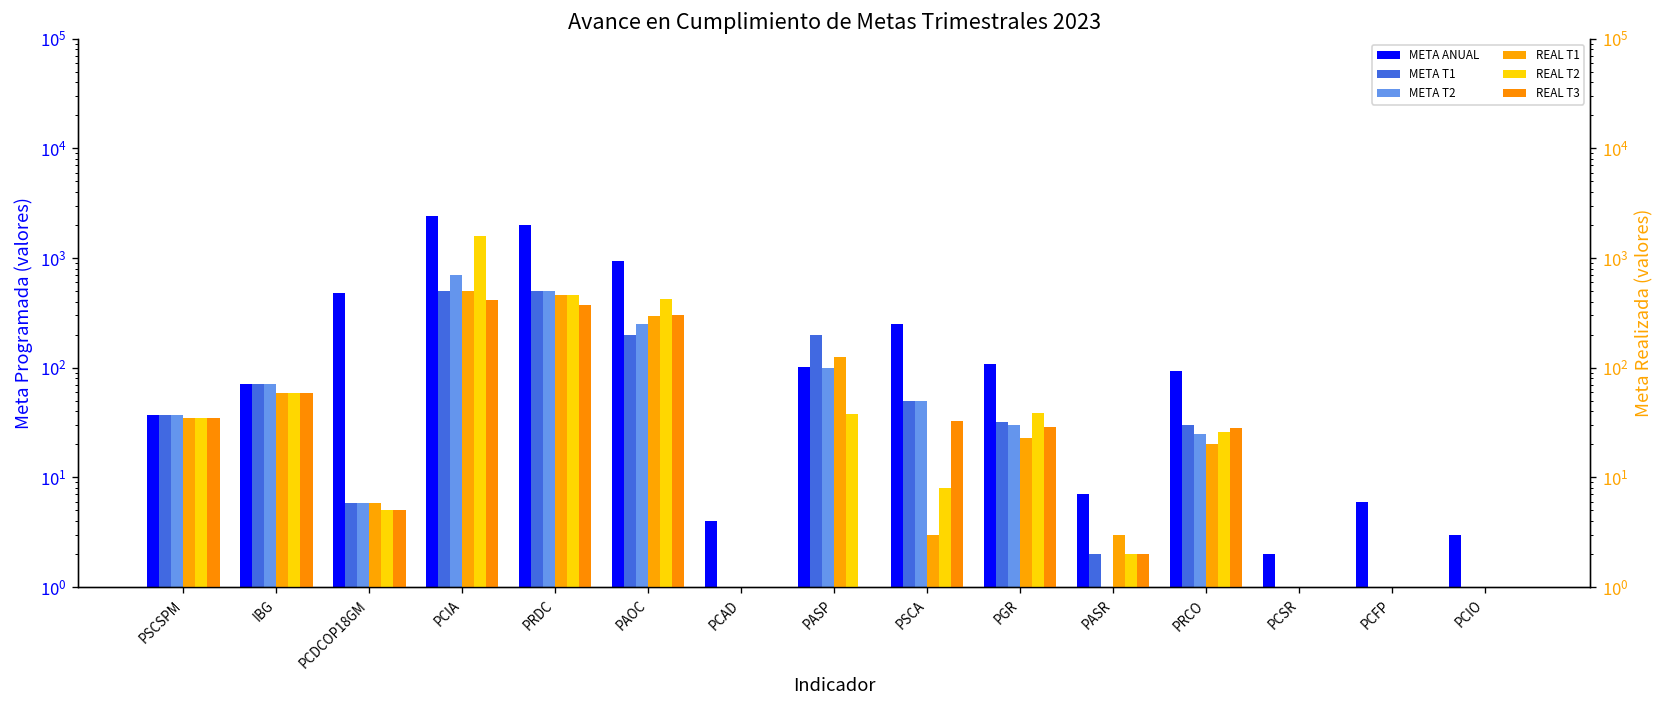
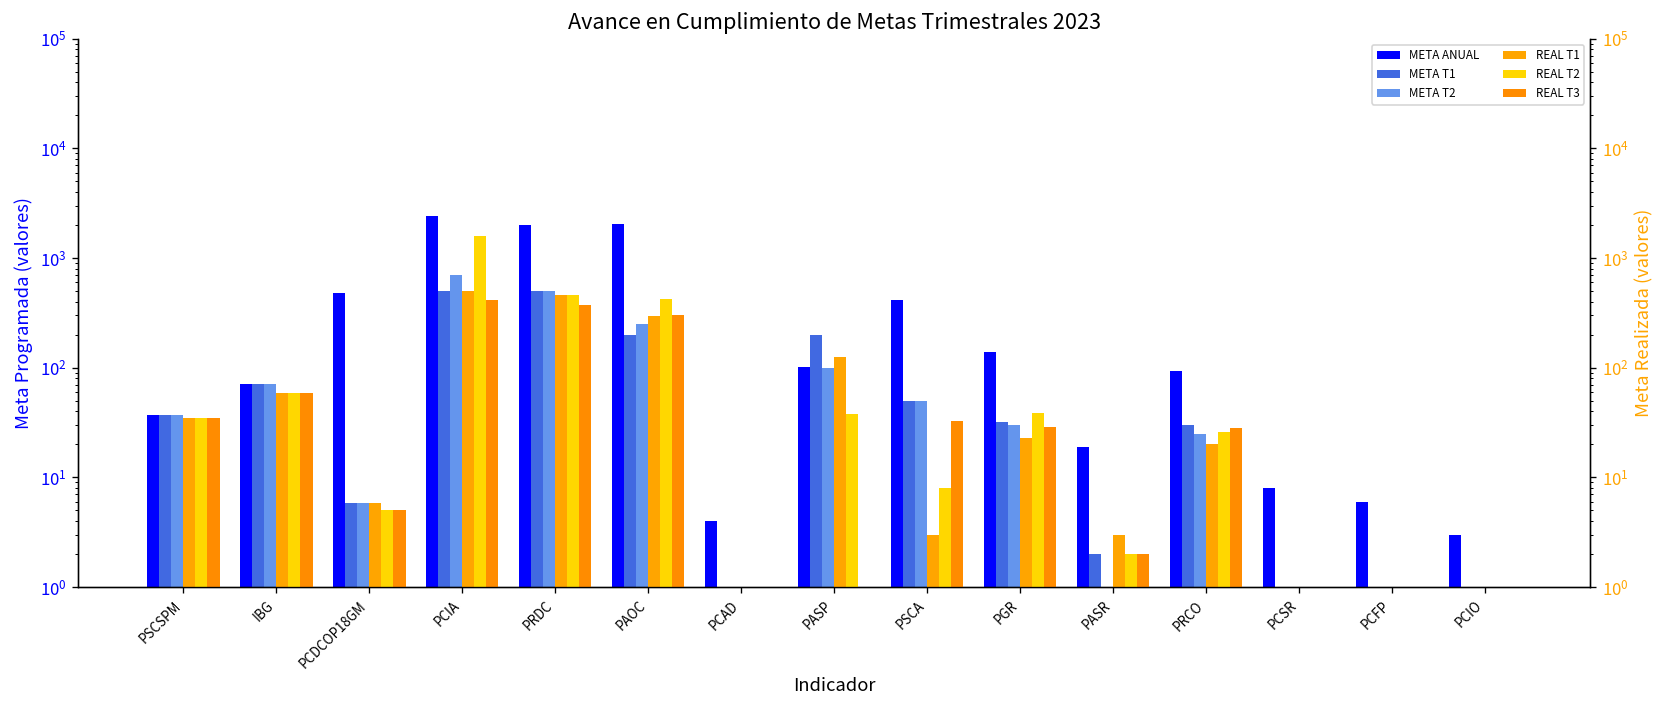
  {
    "META ANUAL": {
      "PSCSPM": 37,
      "IBG": 70,
      "PCDCOP18GM": 500,
      "PCIA": 2400,
      "PRDC": 2000,
-     "PAOC": 1000,
+     "PAOC": 2000,
      "PCAD": 4,
      "PASP": 100,
-     "PSCA": 250,
-     "PGR": 110,
-     "PASR": 7,
+     "PSCA": 400,
+     "PGR": 140,
+     "PASR": 19,
      "PRCO": 90,
-     "PCSR": 2,
+     "PCSR": 8,
      "PCFP": 6,
      "PCIO": 3
    }
  }
